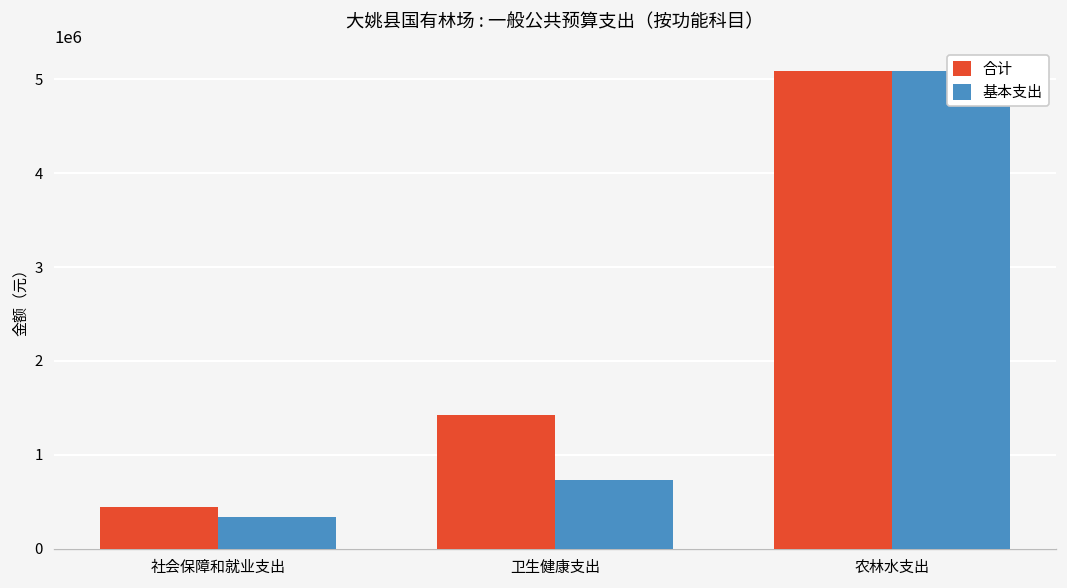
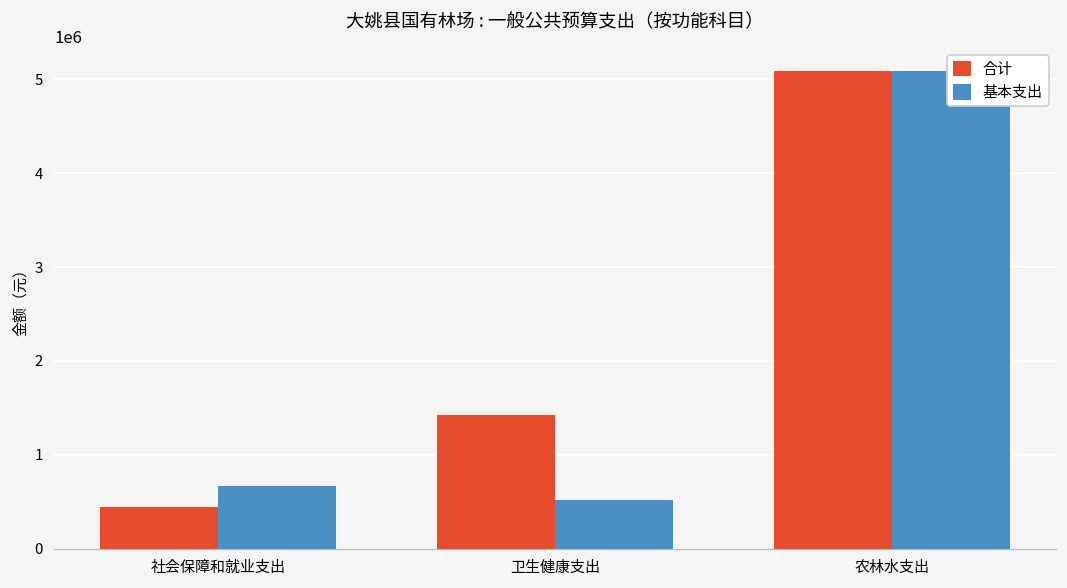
  {
    "合计": {
      "社会保障和就业支出": 400000,
      "卫生健康支出": 1400000,
      "农林水支出": 5100000
    },
    "基本支出": {
-     "社会保障和就业支出": 300000,
-     "卫生健康支出": 700000
+     "社会保障和就业支出": 700000,
+     "卫生健康支出": 500000
    }
  }
